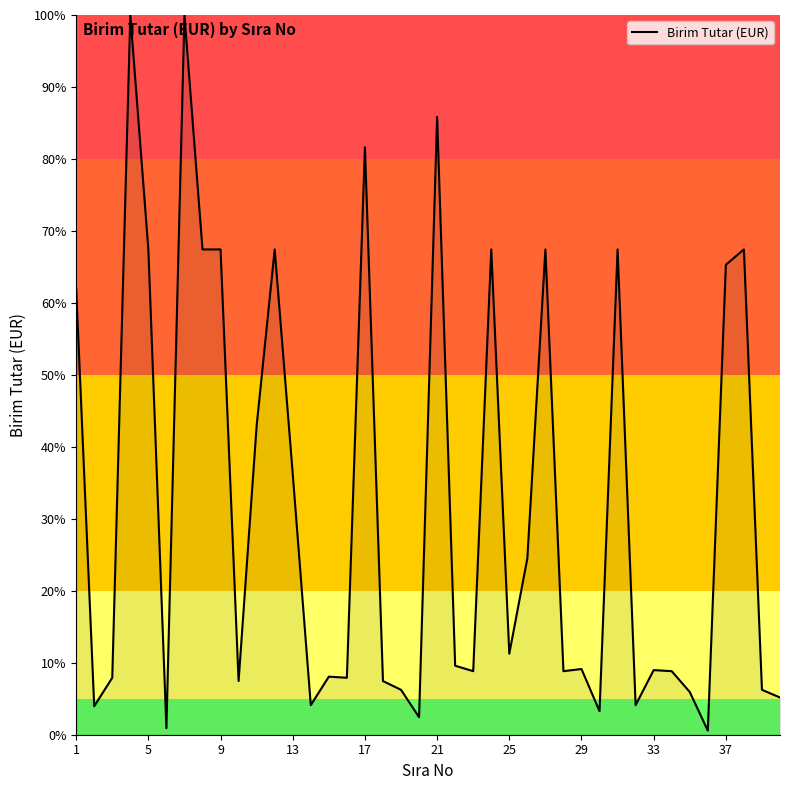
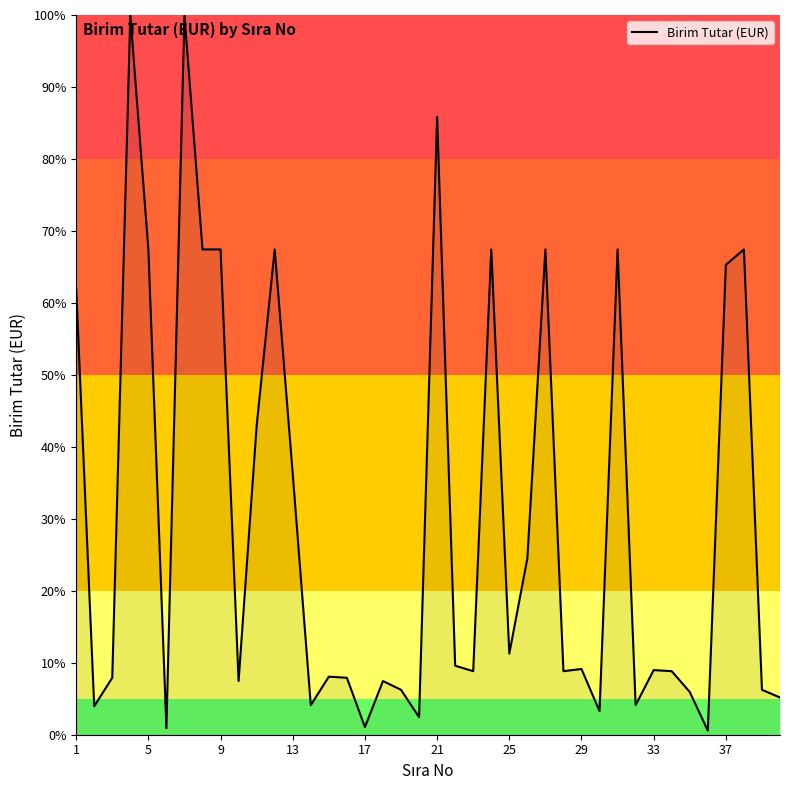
  {
    "1": "62%",
    "5": "67%",
    "9": "67%",
    "13": "36%",
-   "17": "82%",
+   "17": "1%",
    "21": "86%",
    "25": "11%",
    "29": "9%",
    "33": "9%",
    "37": "65%"
  }
